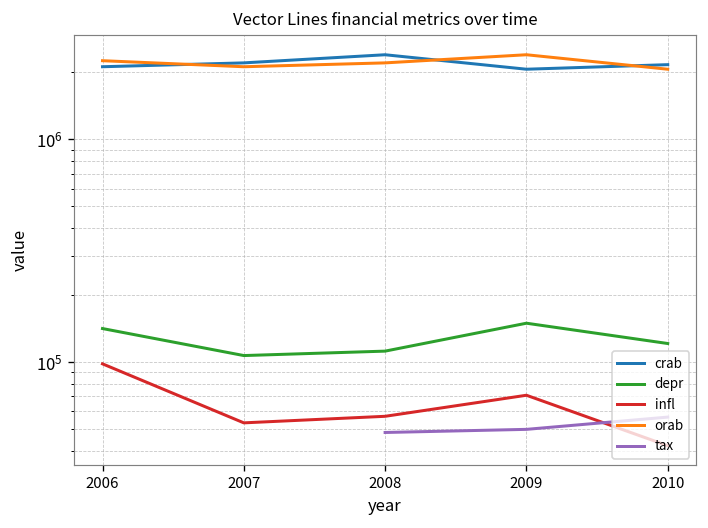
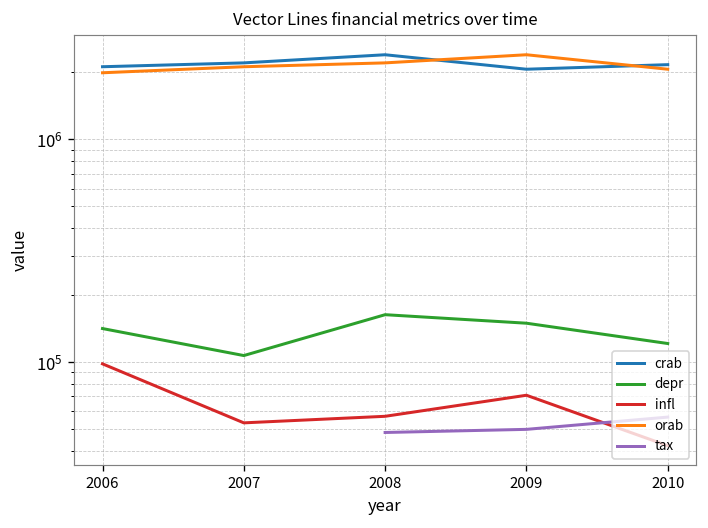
  {
    "crab": {
      "2006": 2100000,
      "2007": 2200000,
      "2008": 2400000,
      "2009": 2100000,
      "2010": 2200000
    },
    "depr": {
      "2006": 140000,
      "2007": 110000,
-     "2008": 110000,
+     "2008": 160000,
      "2009": 150000,
      "2010": 120000
    },
    "infl": {
      "2006": 100000,
      "2007": 53000,
      "2008": 57000,
      "2009": 71000
    },
    "orab": {
-     "2006": 2300000,
+     "2006": 2000000,
      "2007": 2100000,
      "2008": 2200000,
      "2009": 2400000,
      "2010": 2100000
    },
    "tax": {
      "2008": 48000,
      "2009": 50000
    }
  }
